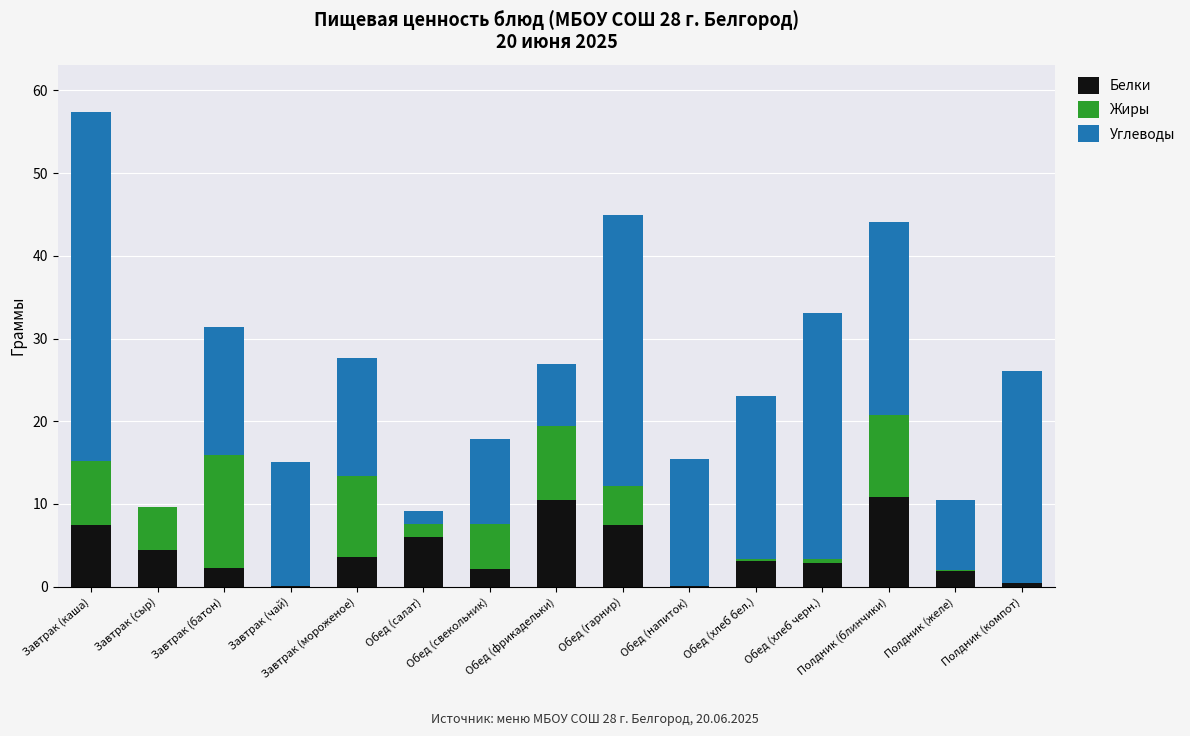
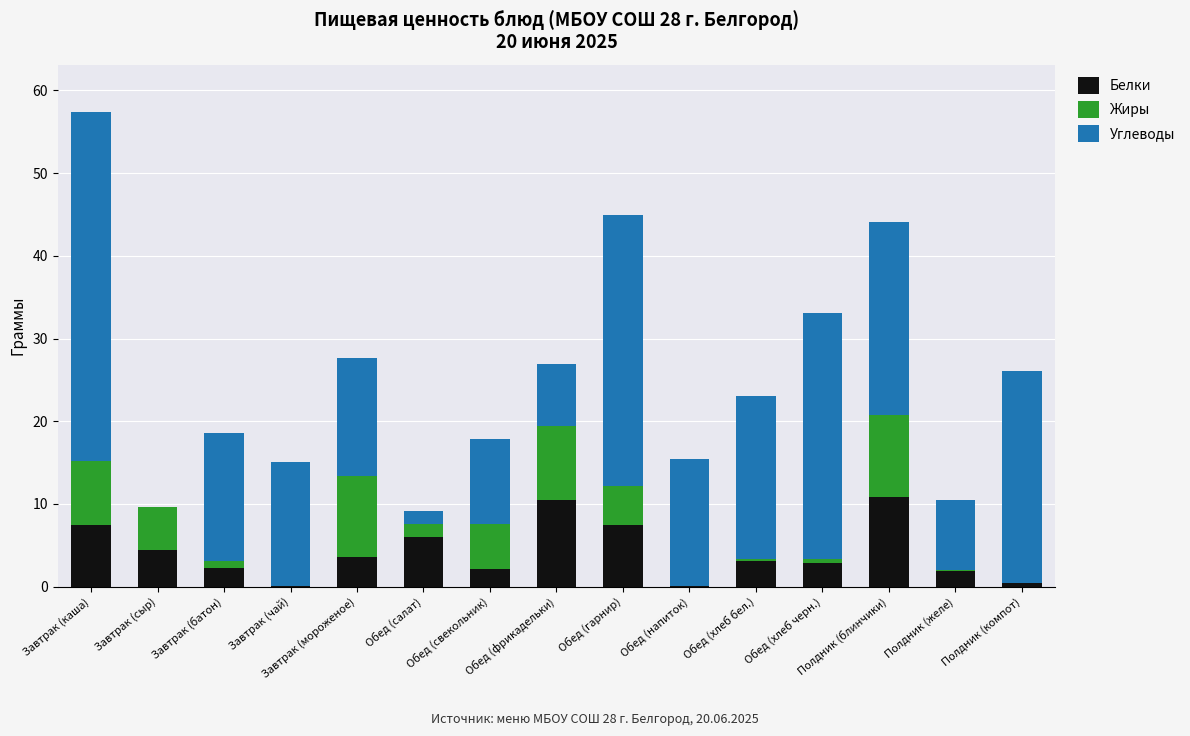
  {
    "Белки": {
      "Завтрак (каша)": 7,
      "Завтрак (сыр)": 4,
      "Завтрак (батон)": 2,
      "Завтрак (мороженое)": 4,
      "Обед (салат)": 6,
      "Обед (свекольник)": 2,
      "Обед (фрикадельки)": 11,
      "Обед (гарнир)": 7,
      "Обед (хлеб бел.)": 3,
      "Обед (хлеб черн.)": 3,
      "Полдник (блинчики)": 11,
      "Полдник (желе)": 2,
      "Полдник (компот)": 0
    },
    "Жиры": {
      "Завтрак (каша)": 8,
      "Завтрак (сыр)": 5,
-     "Завтрак (батон)": 14,
+     "Завтрак (батон)": 1,
      "Завтрак (мороженое)": 10,
      "Обед (салат)": 1,
      "Обед (свекольник)": 6,
      "Обед (фрикадельки)": 9,
      "Обед (гарнир)": 5,
      "Обед (напиток)": 0,
      "Обед (хлеб бел.)": 0,
      "Обед (хлеб черн.)": 1,
      "Полдник (блинчики)": 10,
      "Полдник (компот)": 0
    },
    "Углеводы": {
      "Завтрак (каша)": 42,
      "Завтрак (сыр)": 0,
      "Завтрак (батон)": 15,
      "Завтрак (чай)": 15,
      "Завтрак (мороженое)": 14,
      "Обед (салат)": 2,
      "Обед (свекольник)": 10,
      "Обед (фрикадельки)": 7,
      "Обед (гарнир)": 33,
      "Обед (напиток)": 15,
      "Обед (хлеб бел.)": 20,
      "Обед (хлеб черн.)": 30,
      "Полдник (блинчики)": 23,
      "Полдник (желе)": 8,
      "Полдник (компот)": 26
    }
  }
